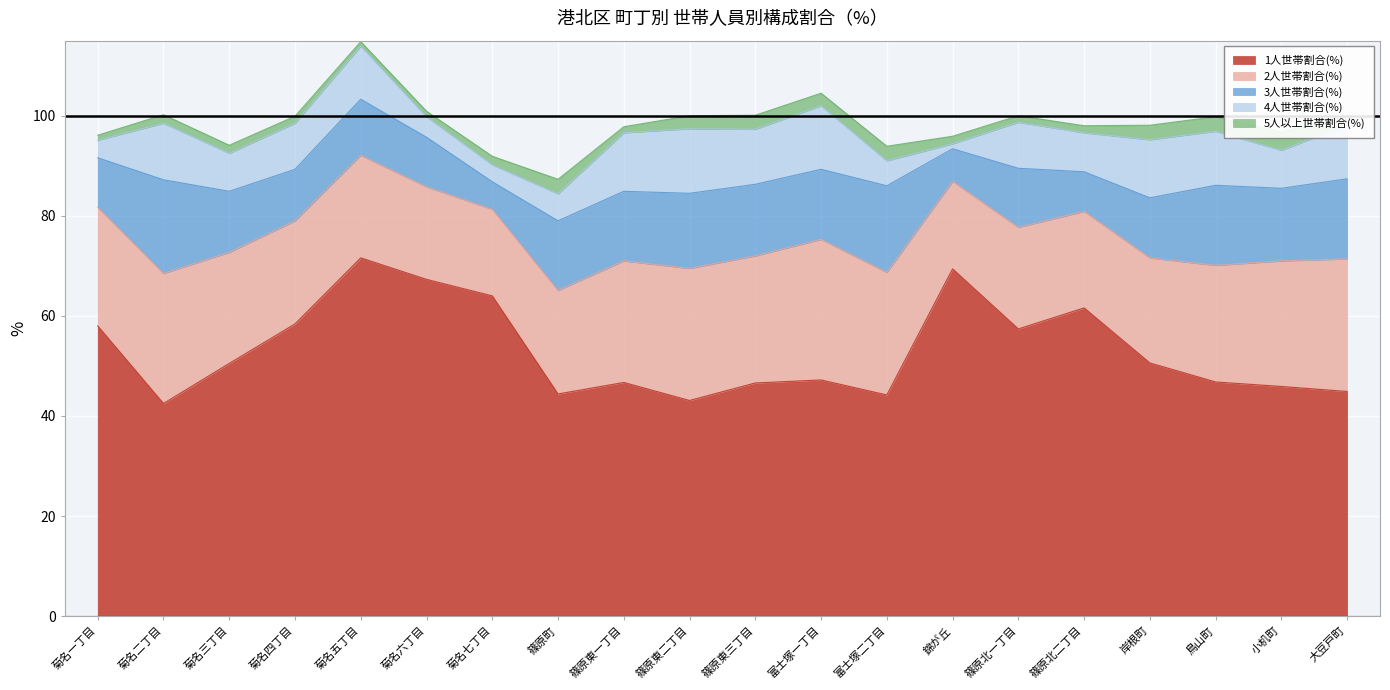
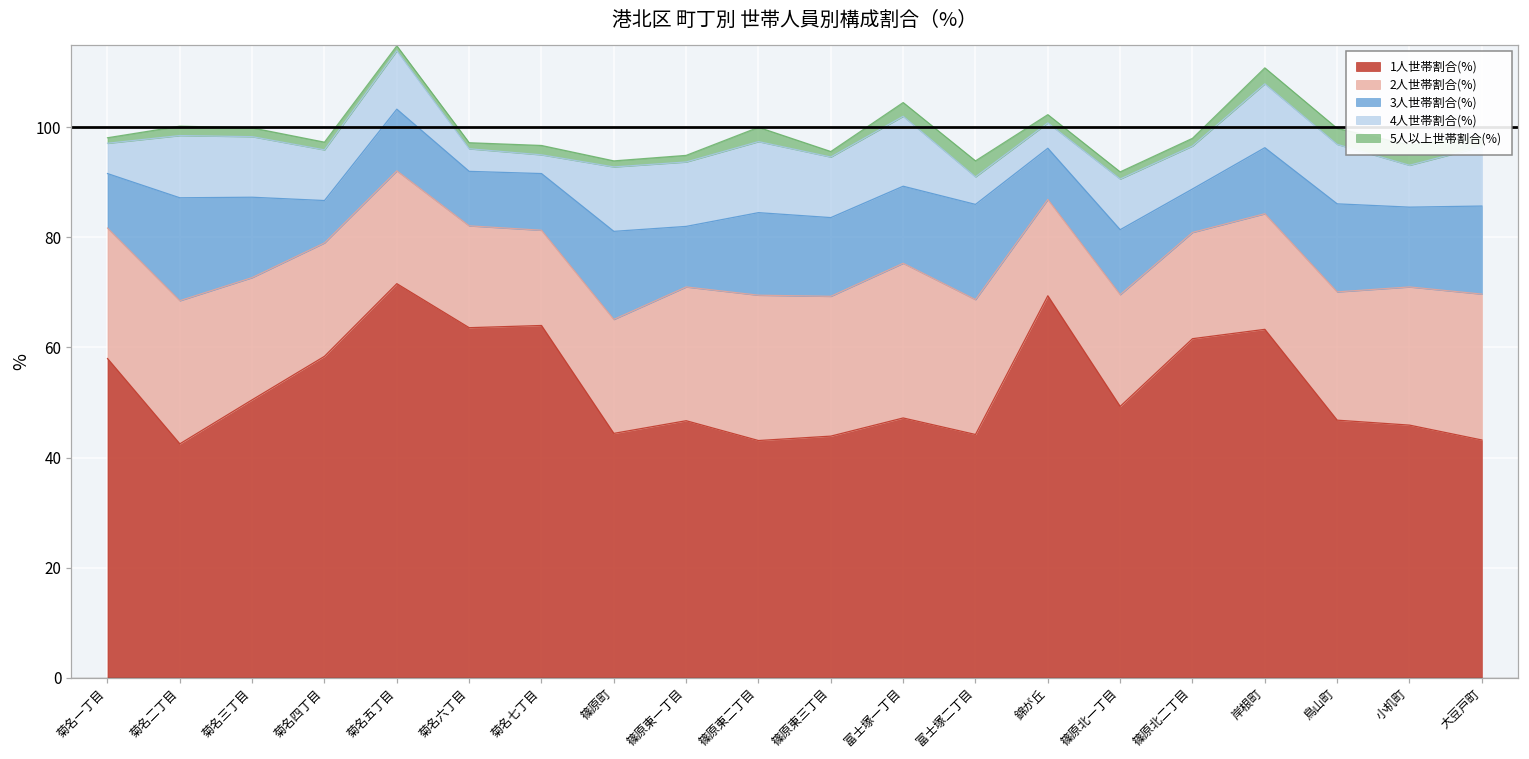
  {
    "1人世帯割合(%)": {
      "菊名一丁目": 58,
      "菊名二丁目": 43,
      "菊名三丁目": 51,
      "菊名四丁目": 58,
      "菊名五丁目": 72,
-     "菊名六丁目": 67,
+     "菊名六丁目": 64,
      "菊名七丁目": 64,
      "篠原町": 44,
      "篠原東一丁目": 47,
      "篠原東二丁目": 43,
-     "篠原東三丁目": 47,
+     "篠原東三丁目": 44,
      "富士塚一丁目": 47,
      "富士塚二丁目": 44,
      "錦が丘": 69,
-     "篠原北一丁目": 57,
+     "篠原北一丁目": 49,
      "篠原北二丁目": 62,
-     "岸根町": 51,
+     "岸根町": 63,
      "鳥山町": 47,
      "小机町": 46,
-     "大豆戸町": 45
+     "大豆戸町": 43
    },
    "2人世帯割合(%)": {
      "菊名一丁目": 24,
      "菊名二丁目": 26,
      "菊名三丁目": 22,
      "菊名四丁目": 21,
      "菊名五丁目": 21,
      "菊名六丁目": 18,
      "菊名七丁目": 17,
      "篠原町": 21,
      "篠原東一丁目": 24,
      "篠原東二丁目": 26,
      "篠原東三丁目": 25,
      "富士塚一丁目": 28,
      "富士塚二丁目": 25,
      "錦が丘": 18,
      "篠原北一丁目": 20,
      "篠原北二丁目": 19,
      "岸根町": 21,
      "鳥山町": 23,
      "小机町": 25,
      "大豆戸町": 27
    },
    "3人世帯割合(%)": {
      "菊名一丁目": 10,
      "菊名二丁目": 19,
-     "菊名三丁目": 12,
-     "菊名四丁目": 10,
+     "菊名三丁目": 15,
+     "菊名四丁目": 8,
      "菊名五丁目": 11,
      "菊名六丁目": 10,
-     "菊名七丁目": 6,
-     "篠原町": 14,
-     "篠原東一丁目": 14,
+     "菊名七丁目": 10,
+     "篠原町": 16,
+     "篠原東一丁目": 11,
      "篠原東二丁目": 15,
      "篠原東三丁目": 14,
      "富士塚一丁目": 14,
      "富士塚二丁目": 17,
-     "錦が丘": 7,
+     "錦が丘": 9,
      "篠原北一丁目": 12,
      "篠原北二丁目": 8,
      "岸根町": 12,
      "鳥山町": 16,
      "小机町": 15,
      "大豆戸町": 16
    },
    "4人世帯割合(%)": {
-     "菊名一丁目": 4,
+     "菊名一丁目": 6,
      "菊名二丁目": 11,
-     "菊名三丁目": 8,
+     "菊名三丁目": 11,
      "菊名四丁目": 9,
      "菊名五丁目": 11,
      "菊名六丁目": 4,
      "菊名七丁目": 3,
-     "篠原町": 5,
+     "篠原町": 12,
      "篠原東一丁目": 12,
      "篠原東二丁目": 13,
      "篠原東三丁目": 11,
      "富士塚一丁目": 13,
      "富士塚二丁目": 5,
-     "錦が丘": 1,
+     "錦が丘": 5,
      "篠原北一丁目": 9,
      "篠原北二丁目": 8,
      "岸根町": 12,
      "鳥山町": 11,
      "小机町": 8
    },
    "5人以上世帯割合(%)": {
      "菊名一丁目": 1,
      "菊名二丁目": 2,
      "菊名三丁目": 2,
      "菊名四丁目": 1,
      "菊名五丁目": 1,
      "菊名六丁目": 1,
      "菊名七丁目": 2,
-     "篠原町": 3,
+     "篠原町": 1,
      "篠原東一丁目": 1,
      "篠原東二丁目": 3,
-     "篠原東三丁目": 3,
+     "篠原東三丁目": 1,
      "富士塚一丁目": 3,
      "富士塚二丁目": 3,
      "錦が丘": 2,
      "篠原北一丁目": 1,
      "篠原北二丁目": 1,
      "岸根町": 3,
      "鳥山町": 3
    }
  }
